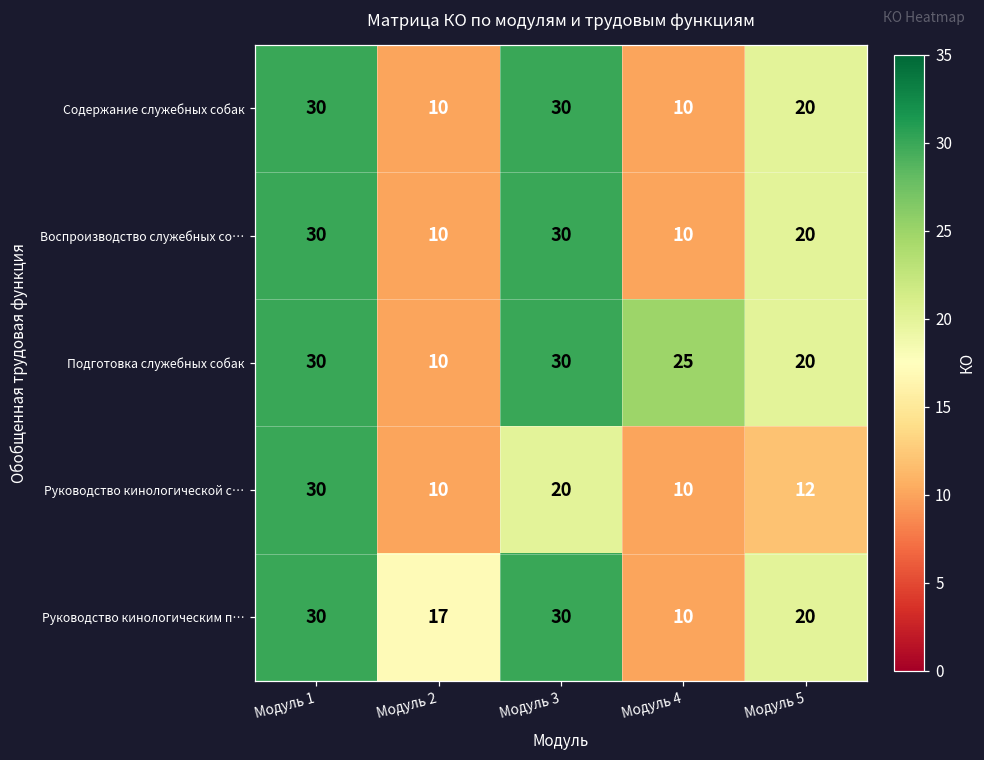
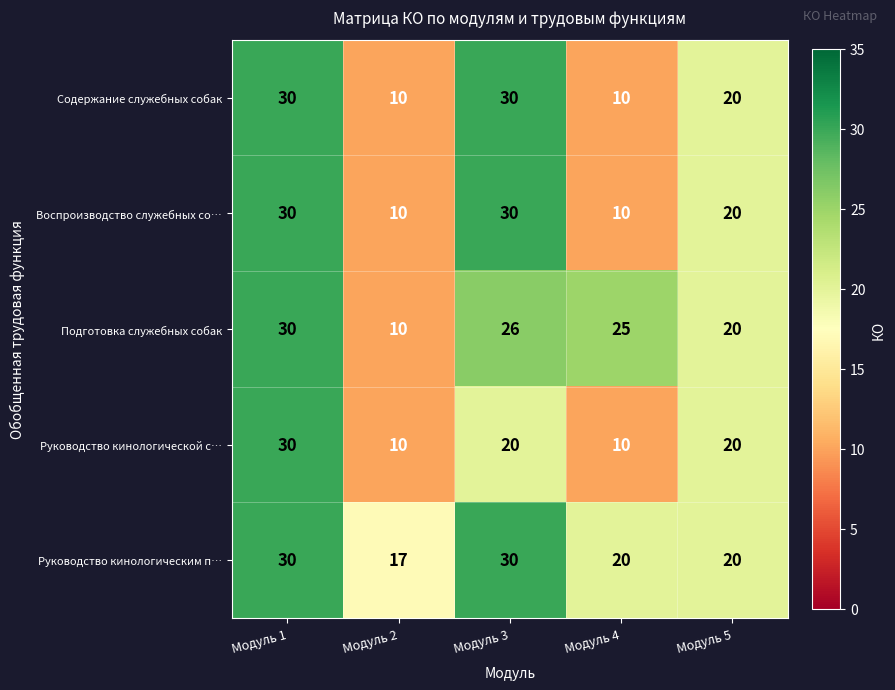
  {
    "Содержание служебных собак": {
      "Модуль 1": 30,
      "Модуль 2": 10,
      "Модуль 3": 30,
      "Модуль 4": 10,
      "Модуль 5": 20
    },
    "Воспроизводство служебных со…": {
      "Модуль 1": 30,
      "Модуль 2": 10,
      "Модуль 3": 30,
      "Модуль 4": 10,
      "Модуль 5": 20
    },
    "Подготовка служебных собак": {
      "Модуль 1": 30,
      "Модуль 2": 10,
-     "Модуль 3": 30,
+     "Модуль 3": 26,
      "Модуль 4": 25,
      "Модуль 5": 20
    },
    "Руководство кинологической с…": {
      "Модуль 1": 30,
      "Модуль 2": 10,
      "Модуль 3": 20,
      "Модуль 4": 10,
-     "Модуль 5": 12
+     "Модуль 5": 20
    },
    "Руководство кинологическим п…": {
      "Модуль 1": 30,
      "Модуль 2": 17,
      "Модуль 3": 30,
-     "Модуль 4": 10,
+     "Модуль 4": 20,
      "Модуль 5": 20
    }
  }
